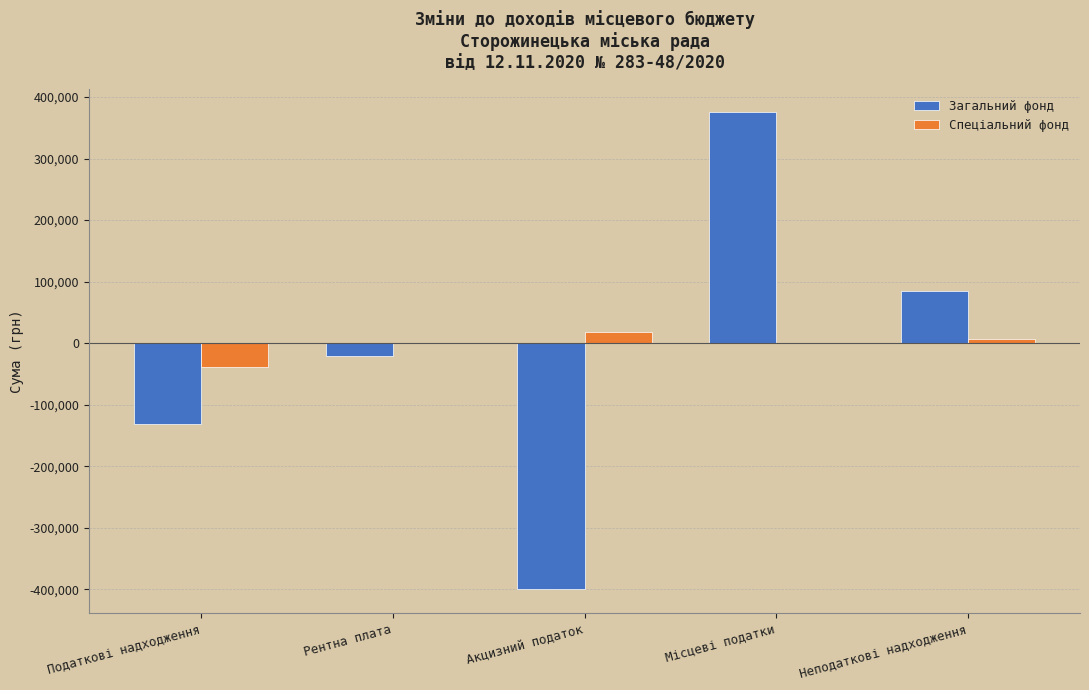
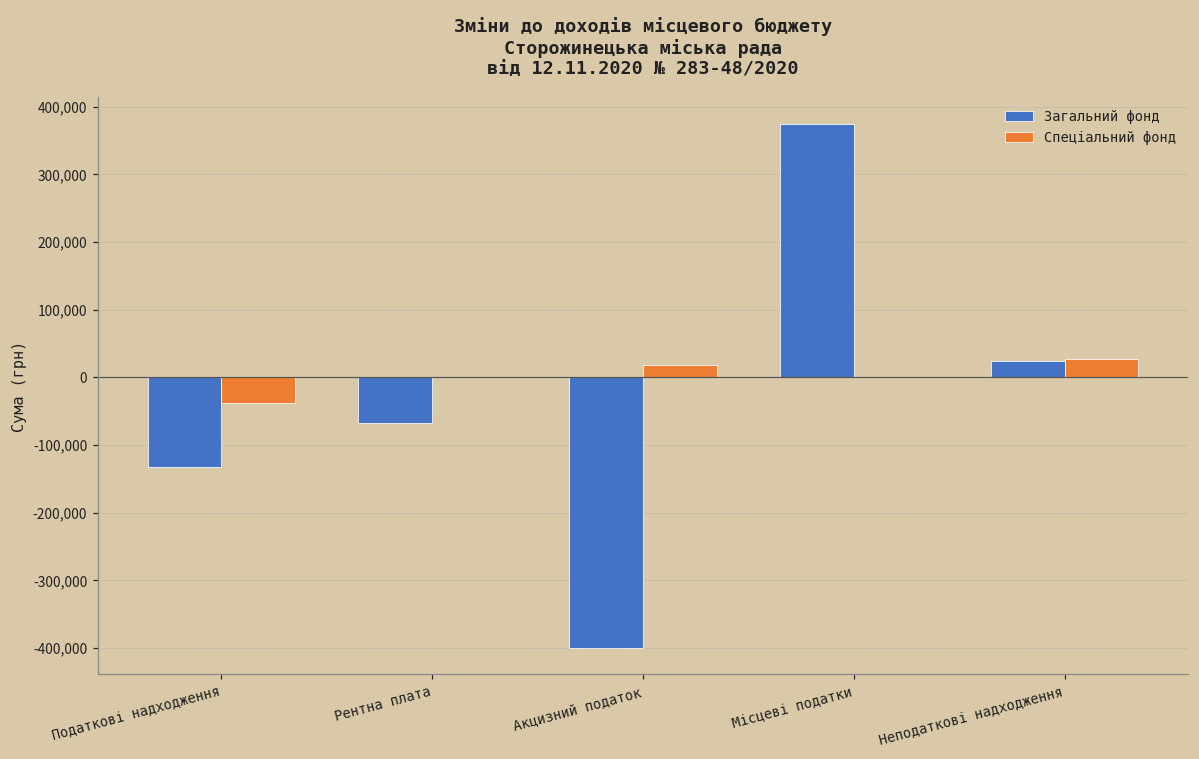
  {
    "Загальний фонд": {
      "Податкові надходження": "-130,000",
-     "Рентна плата": "-20,000",
+     "Рентна плата": "-70,000",
      "Акцизний податок": "-400,000",
      "Місцеві податки": "380,000",
-     "Неподаткові надходження": "80,000"
+     "Неподаткові надходження": "20,000"
    },
    "Спеціальний фонд": {
      "Податкові надходження": "-40,000",
      "Рентна плата": "0",
      "Акцизний податок": "20,000",
      "Місцеві податки": "0",
-     "Неподаткові надходження": "10,000"
+     "Неподаткові надходження": "30,000"
    }
  }
